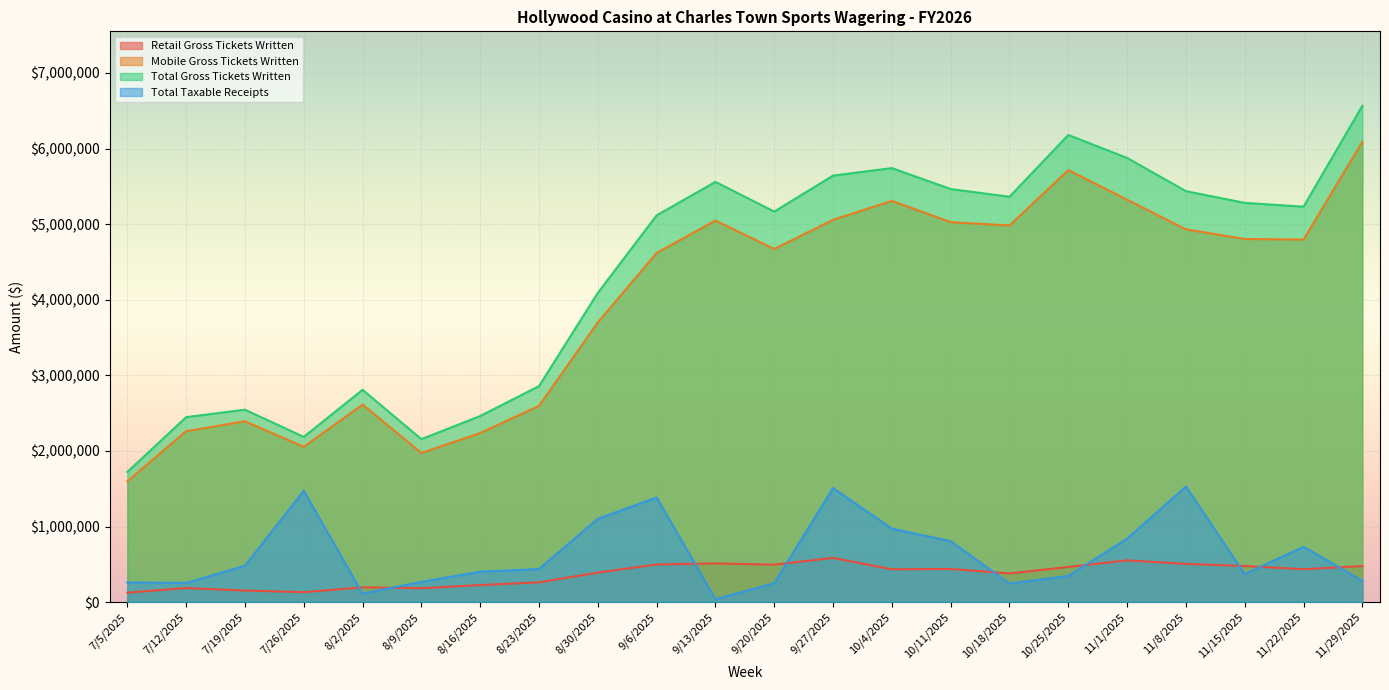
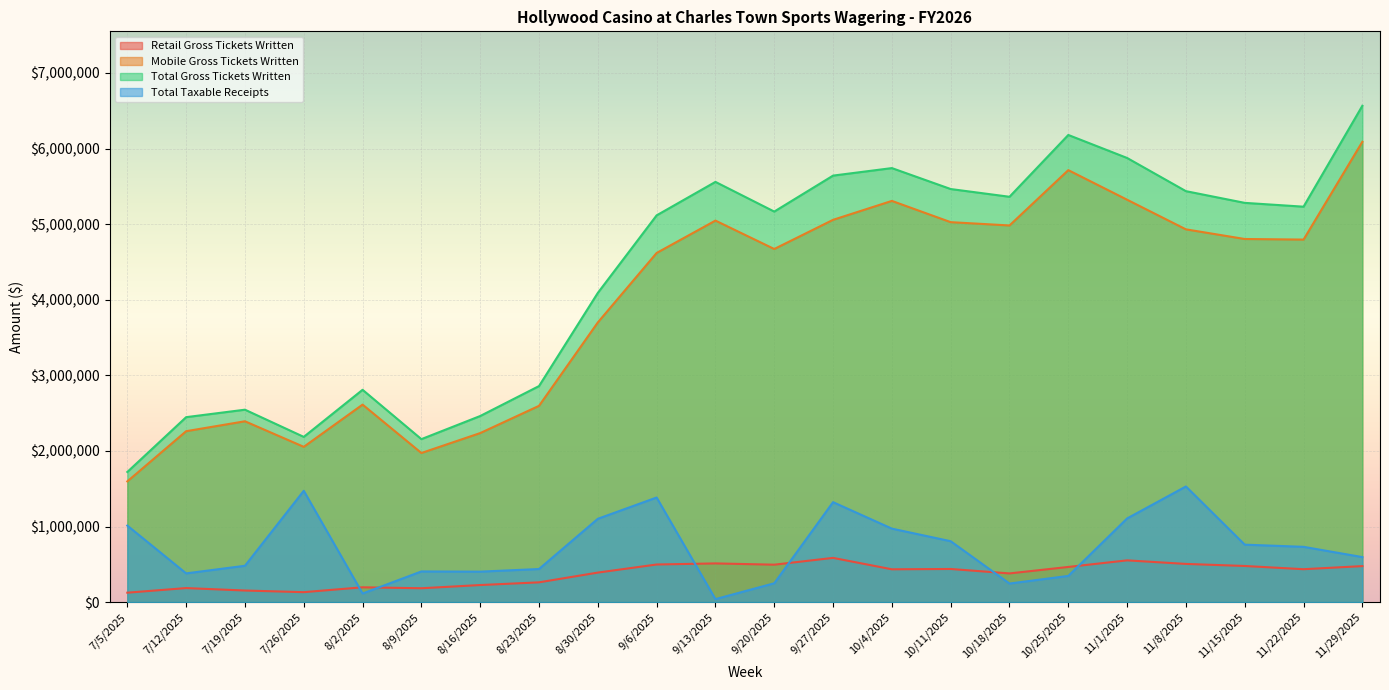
  {
    "Total Gross Tickets Written": {
      "7/5/2025": "$1,700,000",
      "7/12/2025": "$2,400,000",
      "7/19/2025": "$2,500,000",
      "7/26/2025": "$2,200,000",
      "8/2/2025": "$2,800,000",
      "8/9/2025": "$2,200,000",
      "8/16/2025": "$2,500,000",
      "8/23/2025": "$2,900,000",
      "8/30/2025": "$4,100,000",
      "9/6/2025": "$5,100,000",
      "9/13/2025": "$5,600,000",
      "9/20/2025": "$5,200,000",
      "9/27/2025": "$5,600,000",
      "10/4/2025": "$5,700,000",
      "10/11/2025": "$5,500,000",
      "10/18/2025": "$5,400,000",
      "10/25/2025": "$6,200,000",
      "11/1/2025": "$5,900,000",
      "11/8/2025": "$5,400,000",
      "11/15/2025": "$5,300,000",
      "11/22/2025": "$5,200,000",
      "11/29/2025": "$6,600,000"
    },
    "Total Taxable Receipts": {
-     "7/5/2025": "$300,000",
-     "7/12/2025": "$300,000",
+     "7/5/2025": "$1,000,000",
+     "7/12/2025": "$400,000",
      "7/19/2025": "$500,000",
      "7/26/2025": "$1,500,000",
      "8/2/2025": "$100,000",
-     "8/9/2025": "$300,000",
+     "8/9/2025": "$400,000",
      "8/16/2025": "$400,000",
      "8/23/2025": "$400,000",
      "8/30/2025": "$1,100,000",
      "9/6/2025": "$1,400,000",
      "9/13/2025": "$0",
      "9/20/2025": "$200,000",
-     "9/27/2025": "$1,500,000",
+     "9/27/2025": "$1,300,000",
      "10/4/2025": "$1,000,000",
      "10/11/2025": "$800,000",
      "10/18/2025": "$200,000",
      "10/25/2025": "$300,000",
-     "11/1/2025": "$800,000",
+     "11/1/2025": "$1,100,000",
      "11/8/2025": "$1,500,000",
-     "11/15/2025": "$400,000",
+     "11/15/2025": "$800,000",
      "11/22/2025": "$700,000",
-     "11/29/2025": "$300,000"
+     "11/29/2025": "$600,000"
    }
  }
